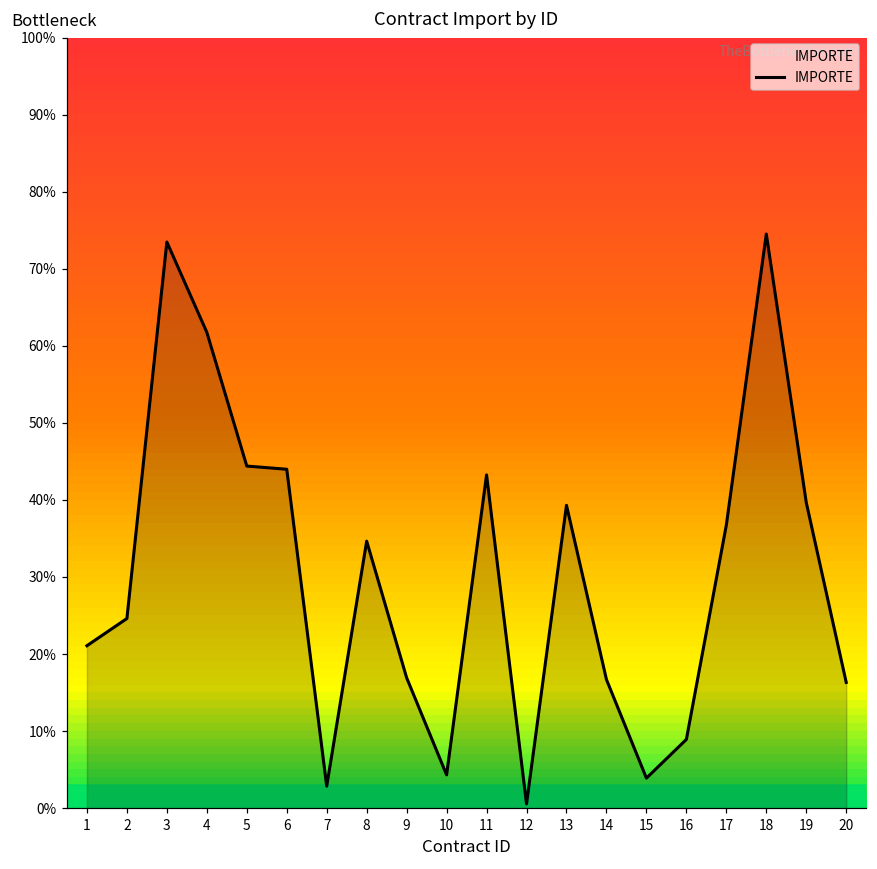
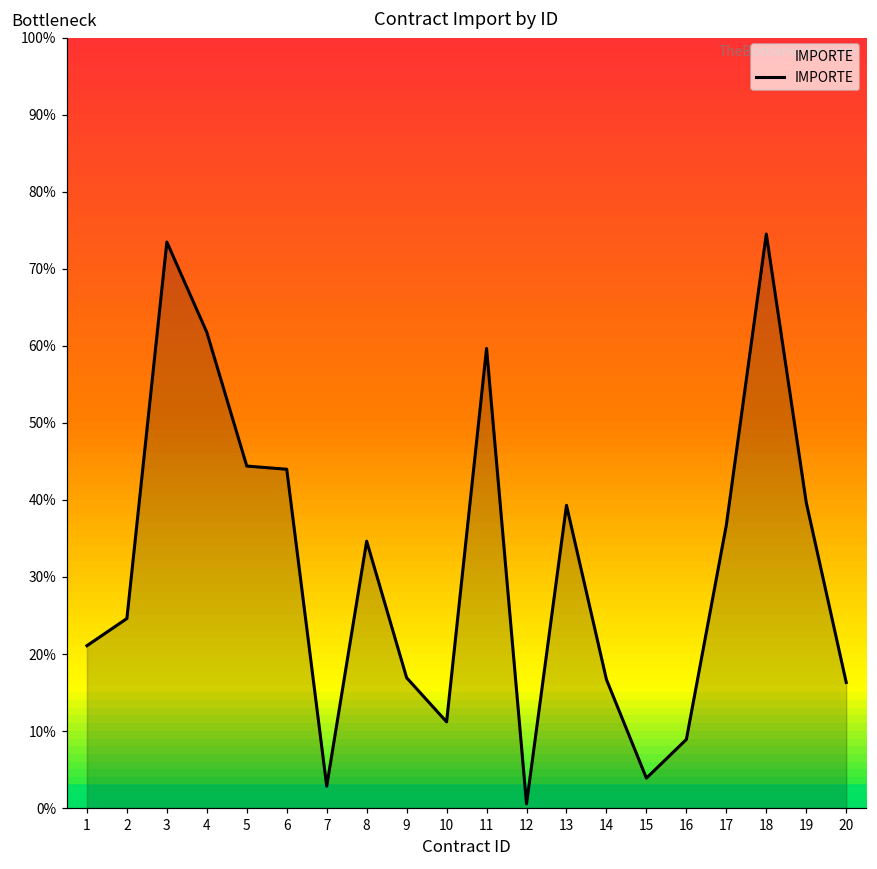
  {
    "1": "21%",
    "2": "25%",
    "3": "73%",
    "4": "62%",
    "5": "44%",
    "6": "44%",
    "8": "35%",
    "9": "17%",
-   "10": "4%",
-   "11": "43%",
+   "10": "11%",
+   "11": "60%",
    "13": "39%",
    "14": "17%",
    "15": "4%",
    "16": "9%",
    "17": "37%",
    "18": "75%",
    "19": "40%",
    "20": "16%"
  }
